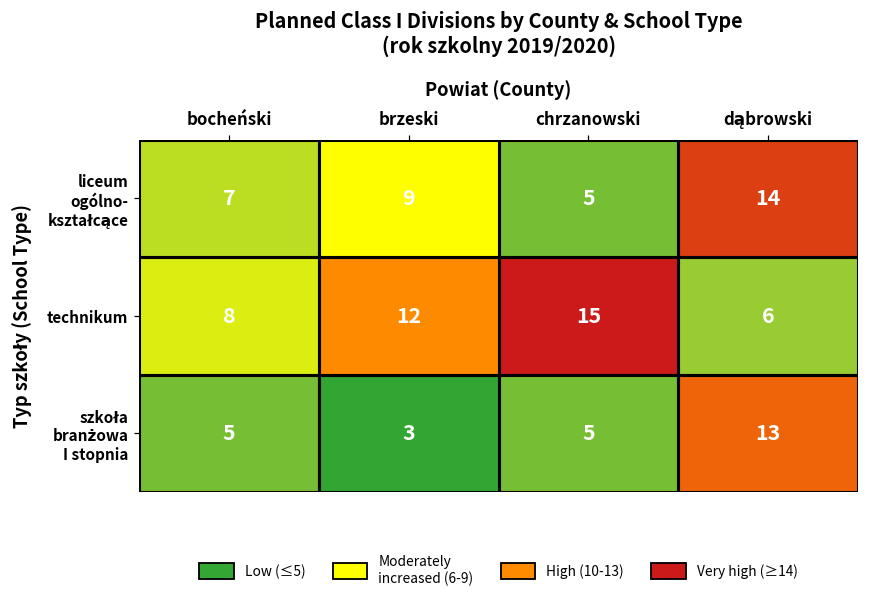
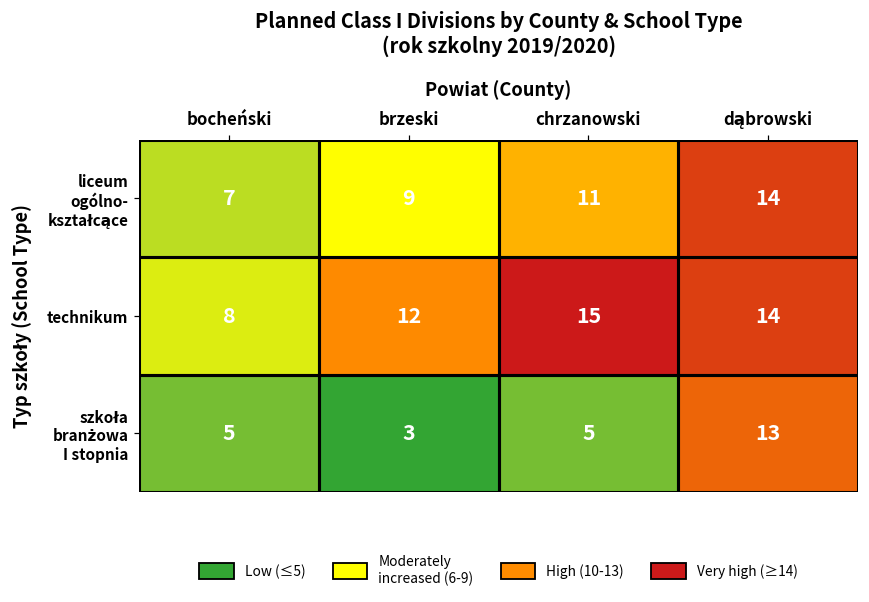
  {
    "liceum ogólno- kształcące": {
      "bocheński": 7,
      "brzeski": 9,
-     "chrzanowski": 5,
+     "chrzanowski": 11,
      "dąbrowski": 14
    },
    "technikum": {
      "bocheński": 8,
      "brzeski": 12,
      "chrzanowski": 15,
-     "dąbrowski": 6
+     "dąbrowski": 14
    },
    "szkoła branżowa I stopnia": {
      "bocheński": 5,
      "brzeski": 3,
      "chrzanowski": 5,
      "dąbrowski": 13
    }
  }
